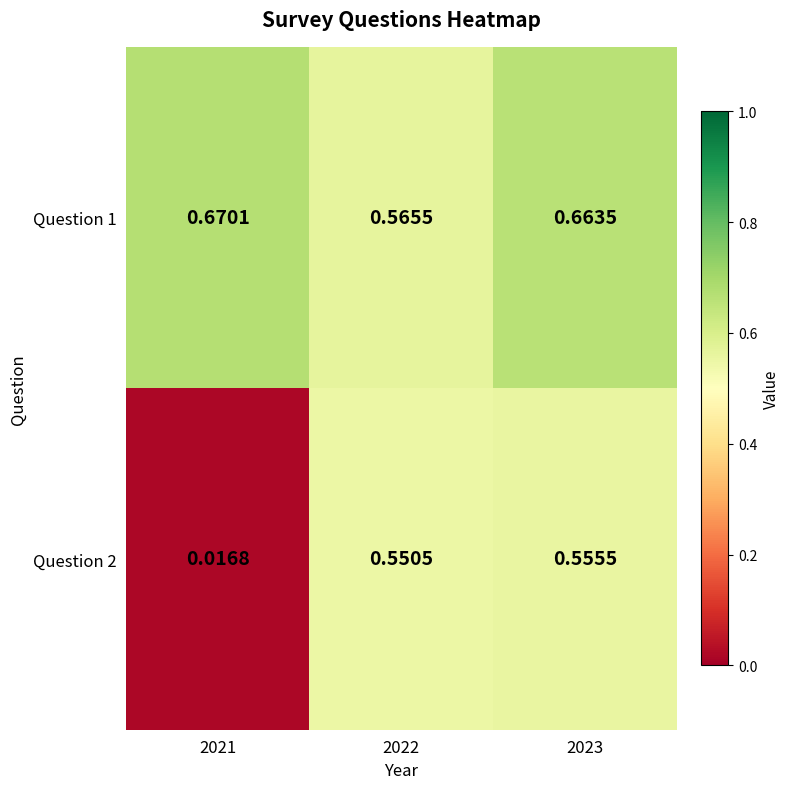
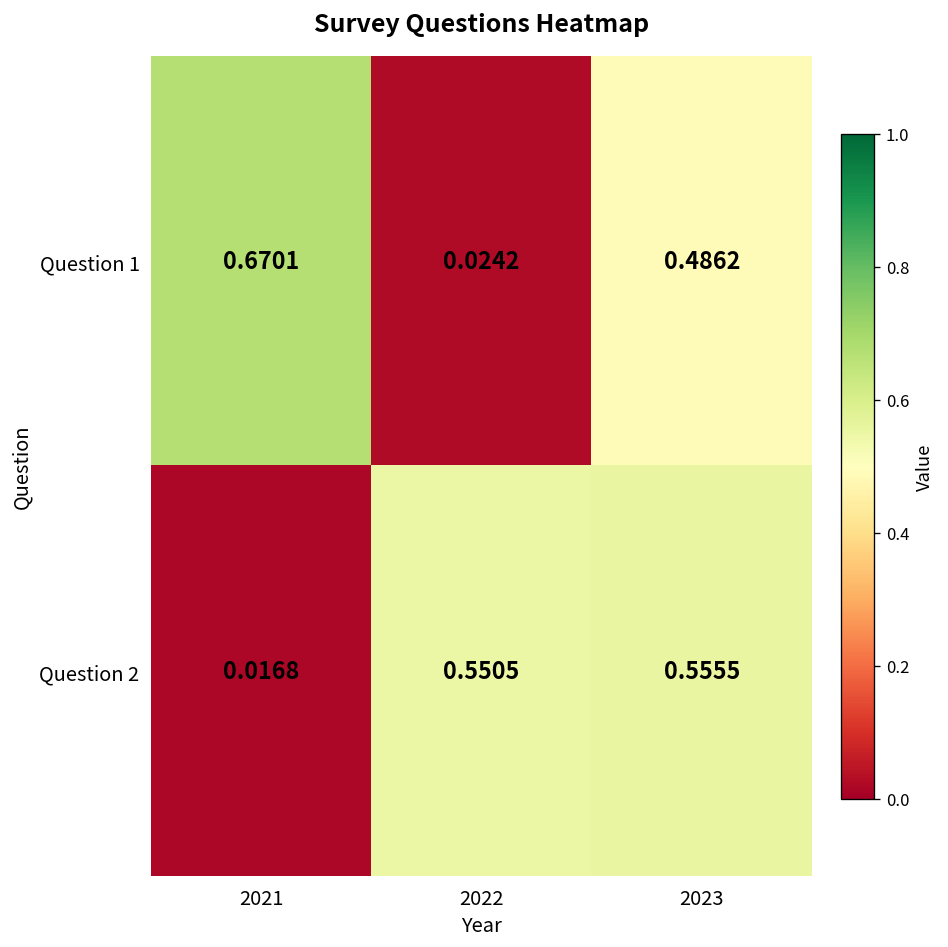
  {
    "Question 1": {
      "2021": 0.6701,
-     "2022": 0.5655,
-     "2023": 0.6635
+     "2022": 0.0242,
+     "2023": 0.4862
    },
    "Question 2": {
      "2021": 0.0168,
      "2022": 0.5505,
      "2023": 0.5555
    }
  }
